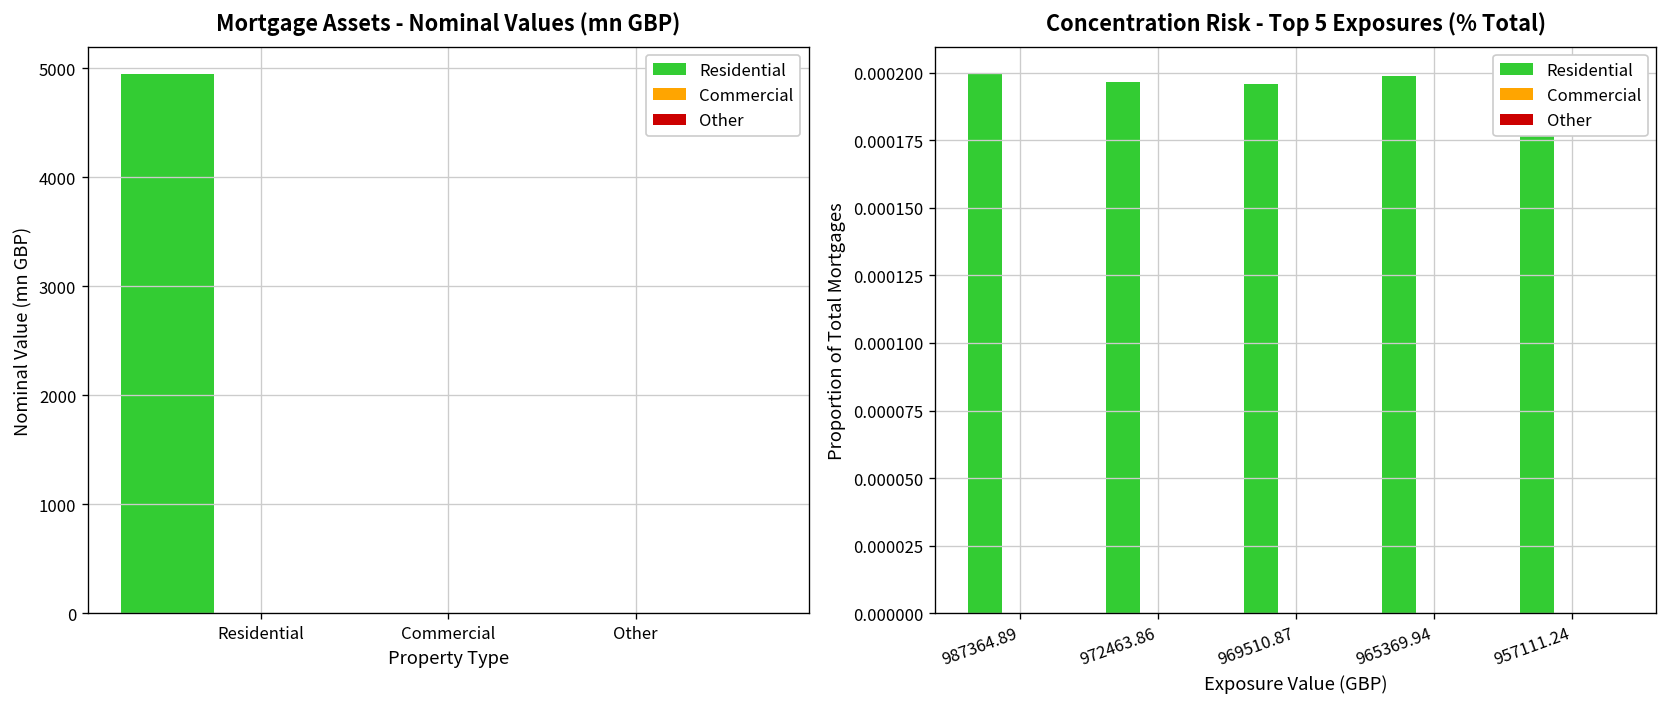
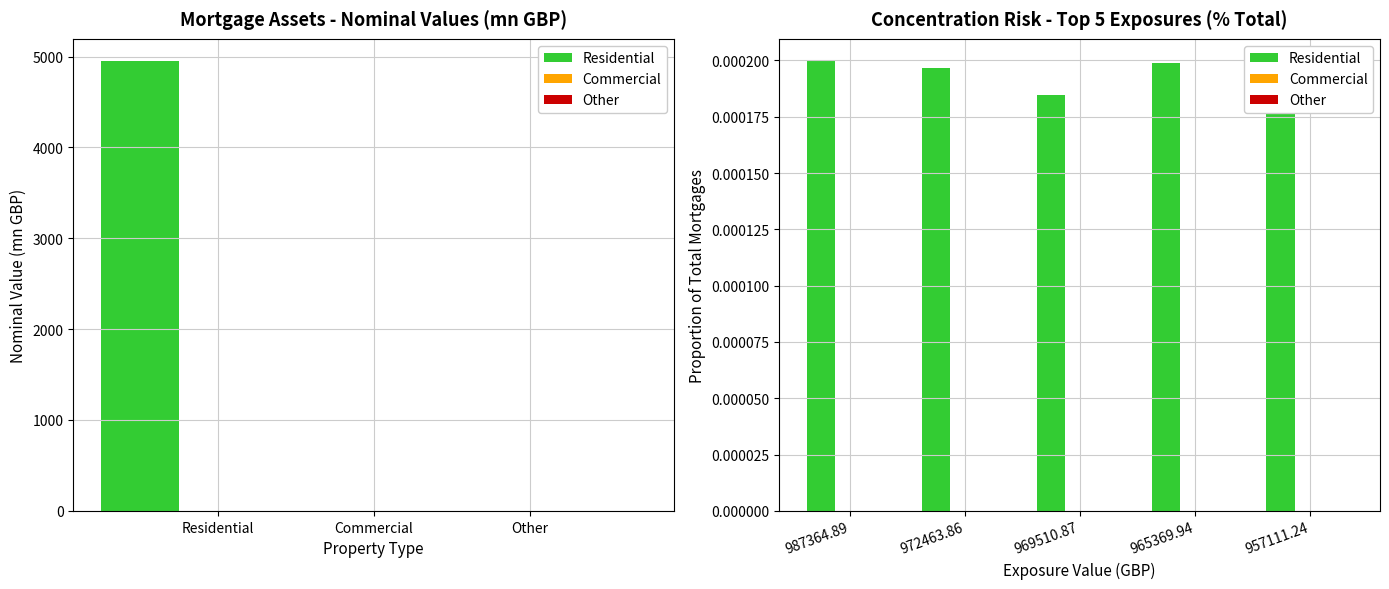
  {
    "Mortgage Assets - Nominal Values (mn GBP)": {
      "Commercial": {
        "Residential": 0,
        "Commercial": 0,
        "Other": 0
      }
    },
    "Concentration Risk - Top 5 Exposures (% Total)": {
      "Residential": {
        "987364.89": 0.000200,
        "972463.86": 0.000197,
-       "969510.87": 0.000196,
+       "969510.87": 0.000184,
        "965369.94": 0.000199
      },
      "Commercial": {
        "987364.89": 0.000000,
        "972463.86": 0.000000,
        "969510.87": 0.000000,
        "965369.94": 0.000000,
        "957111.24": 0.000000
      },
      "Other": {
        "987364.89": 0.000000,
        "972463.86": 0.000000,
        "969510.87": 0.000000,
        "965369.94": 0.000000,
        "957111.24": 0.000000
      }
    }
  }
